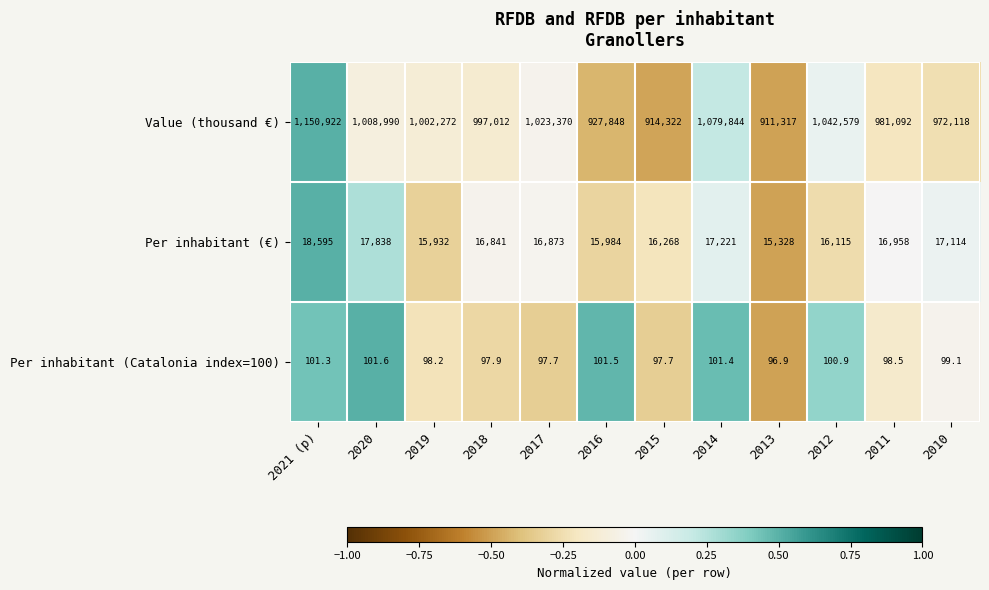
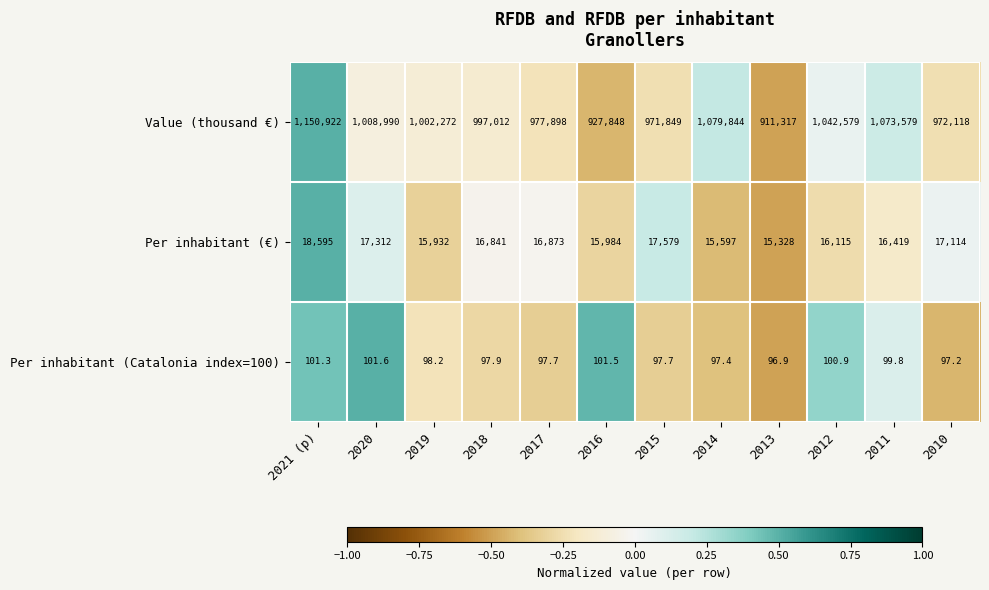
  {
    "Value (thousand €)": {
      "2021 (p)": "1,150,922",
      "2020": "1,008,990",
      "2019": "1,002,272",
      "2018": "997,012",
-     "2017": "1,023,370",
+     "2017": "977,898",
      "2016": "927,848",
-     "2015": "914,322",
+     "2015": "971,849",
      "2014": "1,079,844",
      "2013": "911,317",
      "2012": "1,042,579",
-     "2011": "981,092",
+     "2011": "1,073,579",
      "2010": "972,118"
    },
    "Per inhabitant (€)": {
      "2021 (p)": "18,595",
-     "2020": "17,838",
+     "2020": "17,312",
      "2019": "15,932",
      "2018": "16,841",
      "2017": "16,873",
      "2016": "15,984",
-     "2015": "16,268",
-     "2014": "17,221",
+     "2015": "17,579",
+     "2014": "15,597",
      "2013": "15,328",
      "2012": "16,115",
-     "2011": "16,958",
+     "2011": "16,419",
      "2010": "17,114"
    },
    "Per inhabitant (Catalonia index=100)": {
      "2021 (p)": "101.3",
      "2020": "101.6",
      "2019": "98.2",
      "2018": "97.9",
      "2017": "97.7",
      "2016": "101.5",
      "2015": "97.7",
-     "2014": "101.4",
+     "2014": "97.4",
      "2013": "96.9",
      "2012": "100.9",
-     "2011": "98.5",
-     "2010": "99.1"
+     "2011": "99.8",
+     "2010": "97.2"
    }
  }
